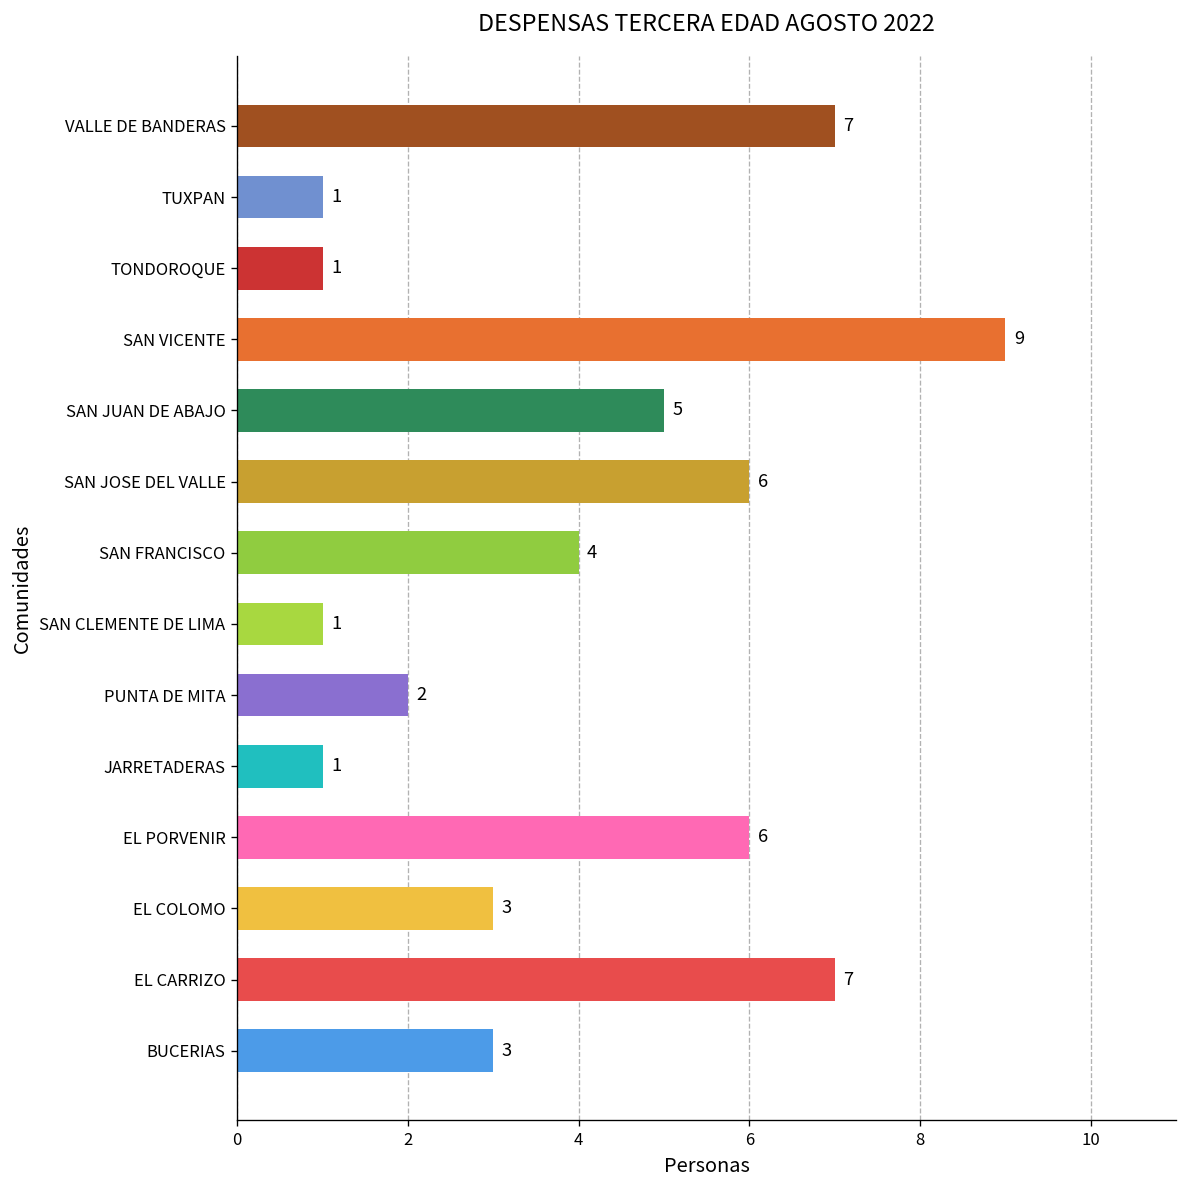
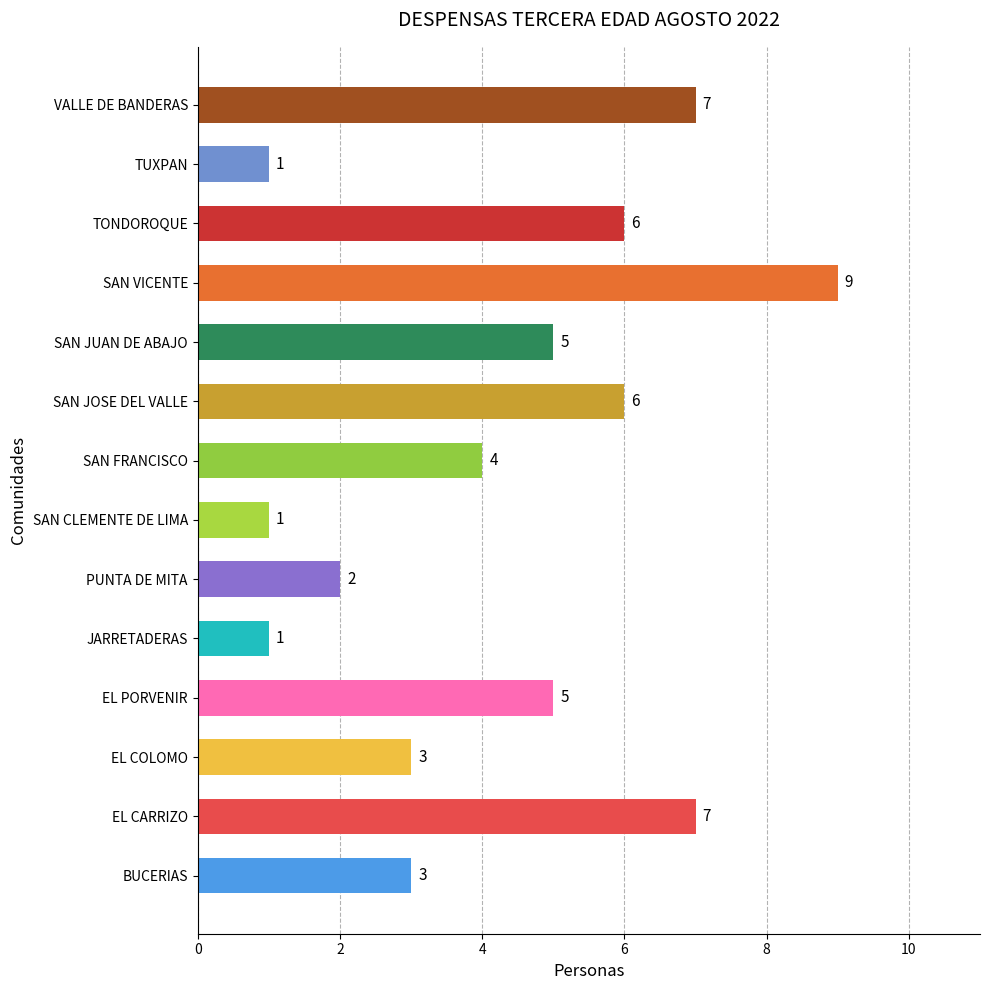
  {
    "VALLE DE BANDERAS": 7,
    "TUXPAN": 1,
-   "TONDOROQUE": 1,
+   "TONDOROQUE": 6,
    "SAN VICENTE": 9,
    "SAN JUAN DE ABAJO": 5,
    "SAN JOSE DEL VALLE": 6,
    "SAN FRANCISCO": 4,
    "SAN CLEMENTE DE LIMA": 1,
    "PUNTA DE MITA": 2,
    "JARRETADERAS": 1,
-   "EL PORVENIR": 6,
+   "EL PORVENIR": 5,
    "EL COLOMO": 3,
    "EL CARRIZO": 7,
    "BUCERIAS": 3
  }
